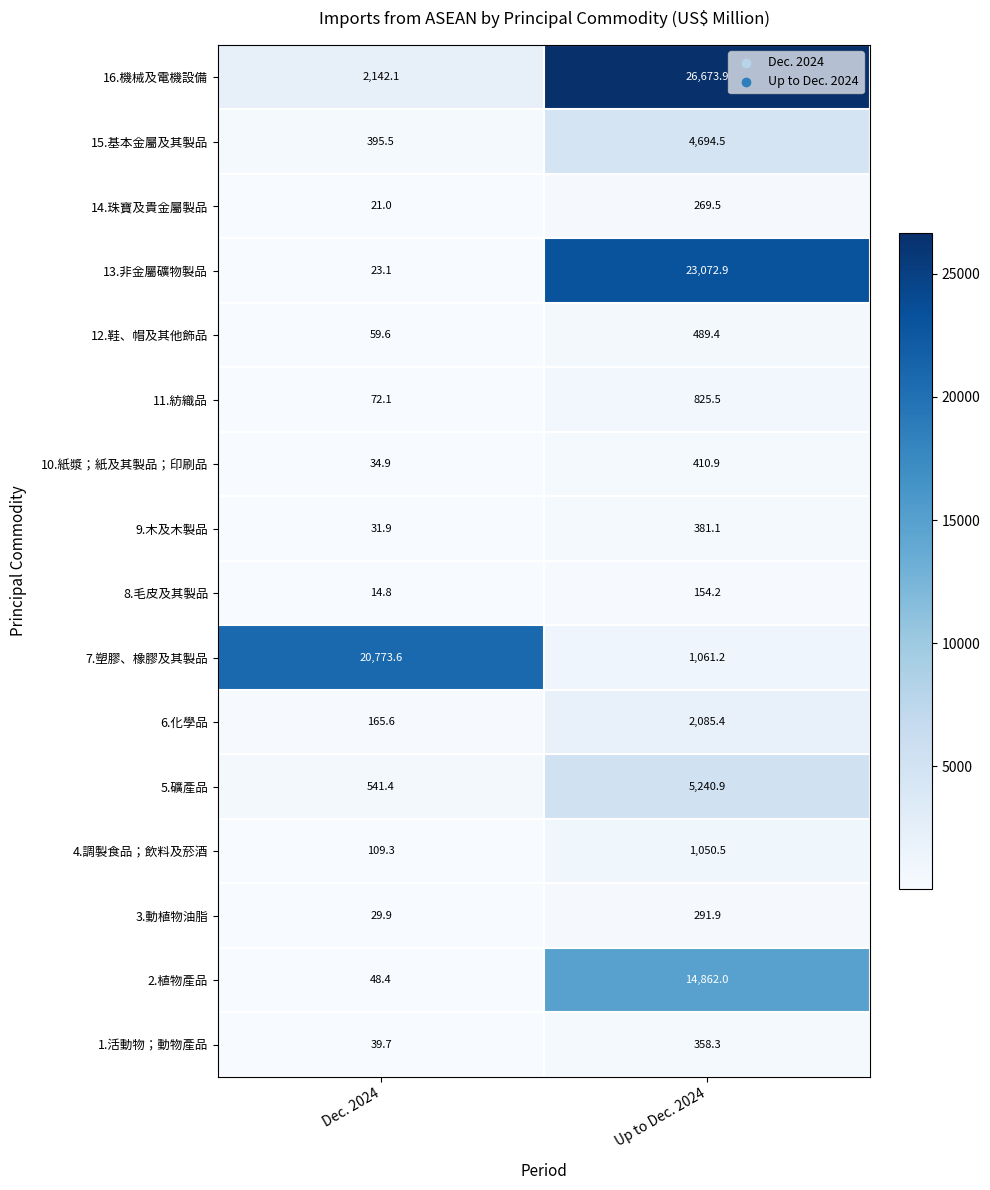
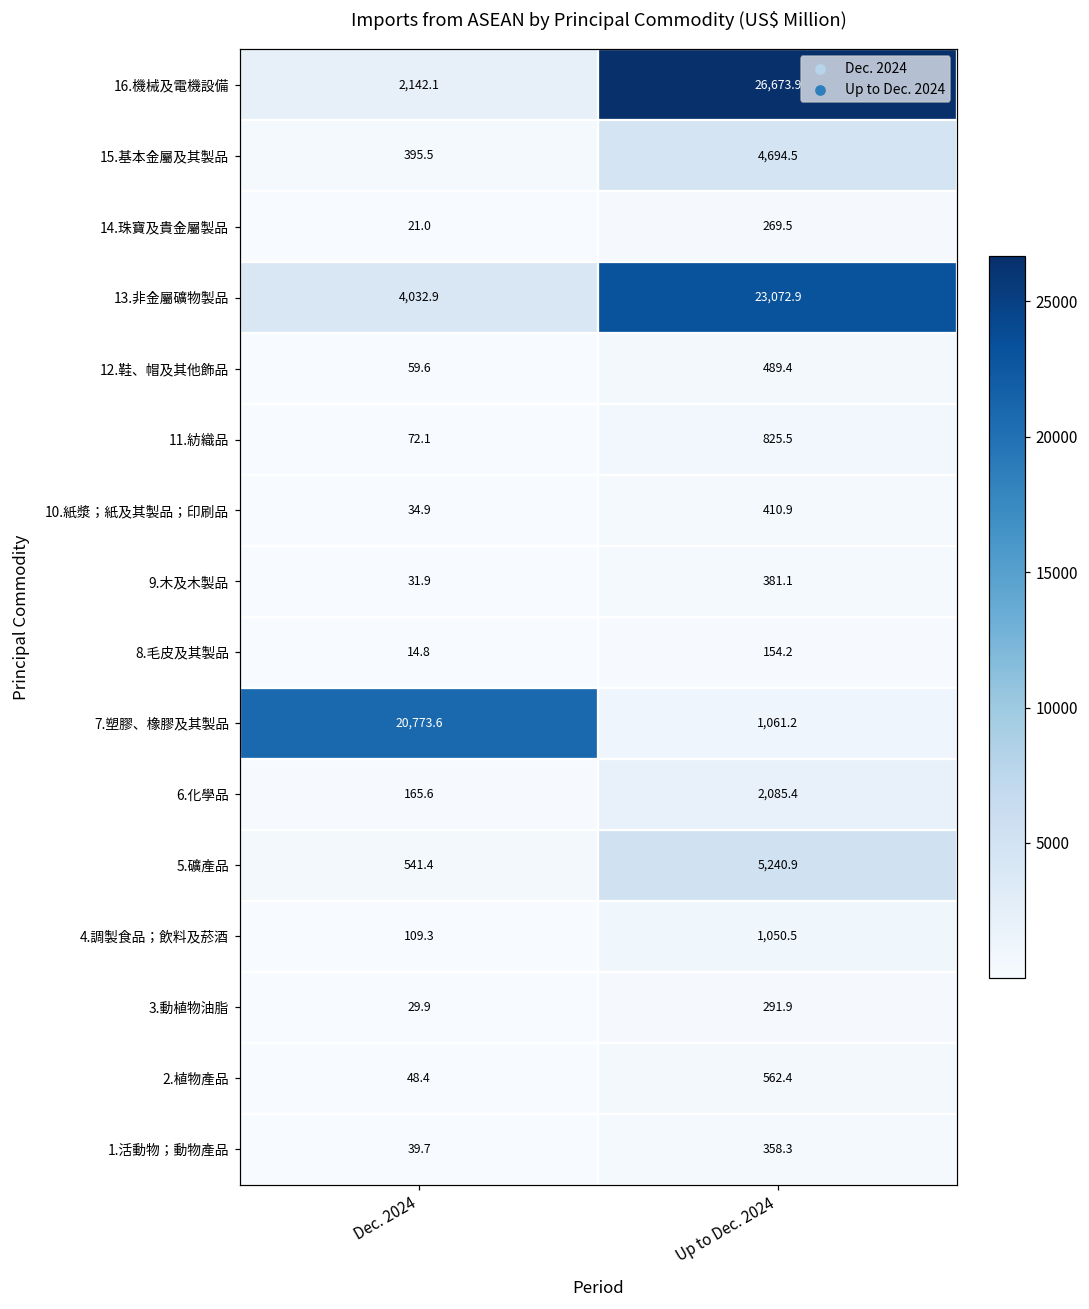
  {
    "16.機械及電機設備": {
      "Dec. 2024": "2,142.1"
    },
    "15.基本金屬及其製品": {
      "Dec. 2024": "395.5",
      "Up to Dec. 2024": "4,694.5"
    },
    "14.珠寶及貴金屬製品": {
      "Dec. 2024": "21.0",
      "Up to Dec. 2024": "269.5"
    },
    "13.非金屬礦物製品": {
-     "Dec. 2024": "23.1",
+     "Dec. 2024": "4,032.9",
      "Up to Dec. 2024": "23,072.9"
    },
    "12.鞋、帽及其他飾品": {
      "Dec. 2024": "59.6",
      "Up to Dec. 2024": "489.4"
    },
    "11.紡織品": {
      "Dec. 2024": "72.1",
      "Up to Dec. 2024": "825.5"
    },
    "10.紙漿；紙及其製品；印刷品": {
      "Dec. 2024": "34.9",
      "Up to Dec. 2024": "410.9"
    },
    "9.木及木製品": {
      "Dec. 2024": "31.9",
      "Up to Dec. 2024": "381.1"
    },
    "8.毛皮及其製品": {
      "Dec. 2024": "14.8",
      "Up to Dec. 2024": "154.2"
    },
    "7.塑膠、橡膠及其製品": {
      "Dec. 2024": "20,773.6",
      "Up to Dec. 2024": "1,061.2"
    },
    "6.化學品": {
      "Dec. 2024": "165.6",
      "Up to Dec. 2024": "2,085.4"
    },
    "5.礦產品": {
      "Dec. 2024": "541.4",
      "Up to Dec. 2024": "5,240.9"
    },
    "4.調製食品；飲料及菸酒": {
      "Dec. 2024": "109.3",
      "Up to Dec. 2024": "1,050.5"
    },
    "3.動植物油脂": {
      "Dec. 2024": "29.9",
      "Up to Dec. 2024": "291.9"
    },
    "2.植物產品": {
      "Dec. 2024": "48.4",
-     "Up to Dec. 2024": "14,862.0"
+     "Up to Dec. 2024": "562.4"
    },
    "1.活動物；動物產品": {
      "Dec. 2024": "39.7",
      "Up to Dec. 2024": "358.3"
    }
  }
